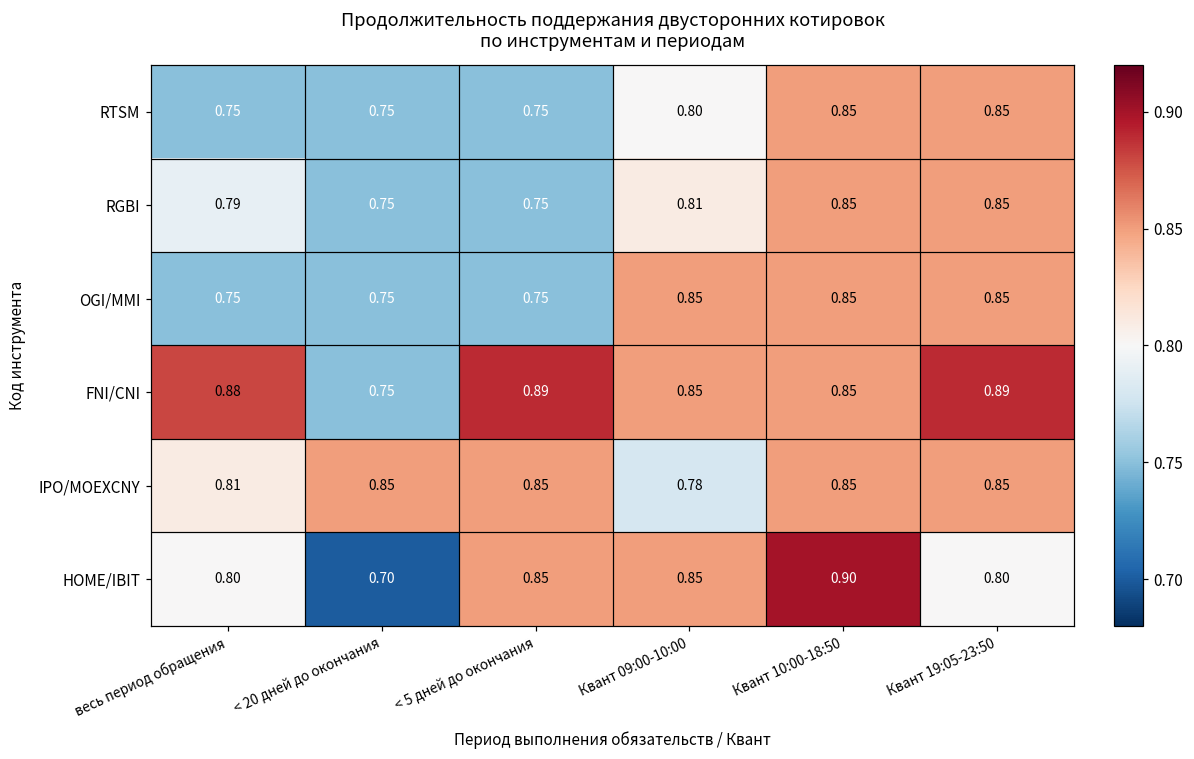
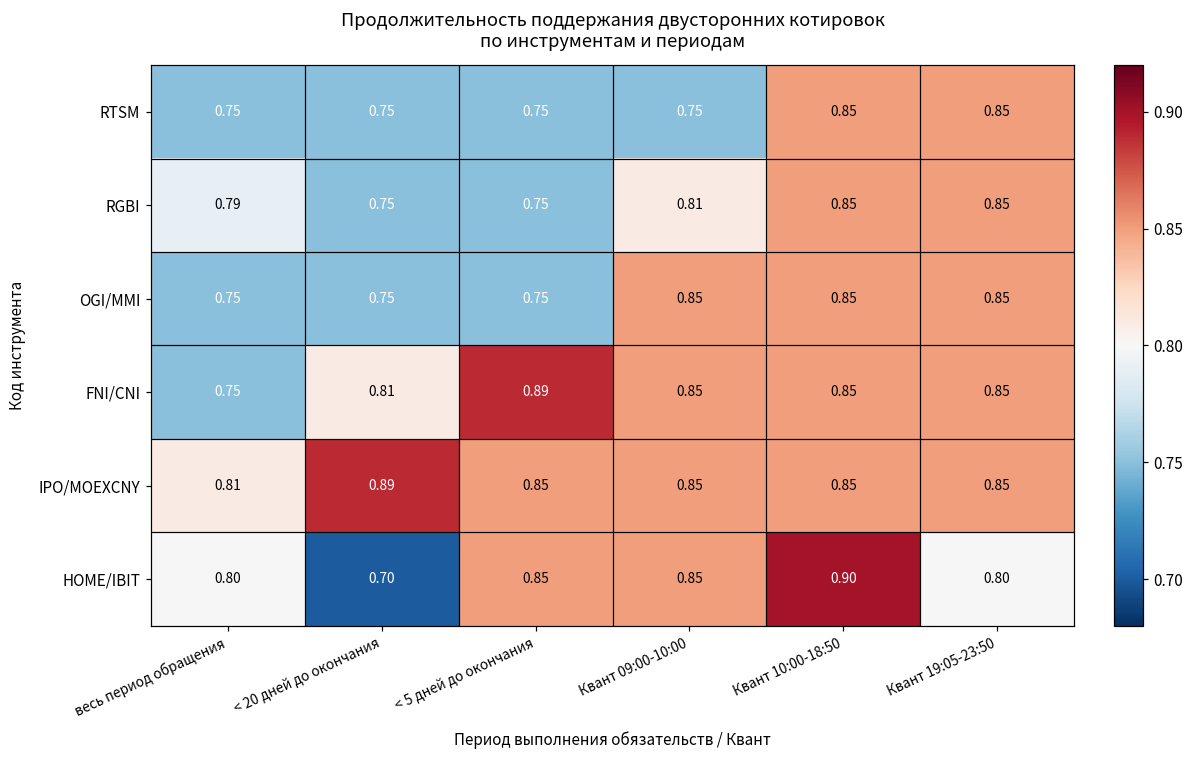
  {
    "RTSM": {
      "весь период обращения": 0.75,
      "< 20 дней до окончания": 0.75,
      "< 5 дней до окончания": 0.75,
-     "Квант 09:00-10:00": 0.80,
+     "Квант 09:00-10:00": 0.75,
      "Квант 10:00-18:50": 0.85,
      "Квант 19:05-23:50": 0.85
    },
    "RGBI": {
      "весь период обращения": 0.79,
      "< 20 дней до окончания": 0.75,
      "< 5 дней до окончания": 0.75,
      "Квант 09:00-10:00": 0.81,
      "Квант 10:00-18:50": 0.85,
      "Квант 19:05-23:50": 0.85
    },
    "OGI/MMI": {
      "весь период обращения": 0.75,
      "< 20 дней до окончания": 0.75,
      "< 5 дней до окончания": 0.75,
      "Квант 09:00-10:00": 0.85,
      "Квант 10:00-18:50": 0.85,
      "Квант 19:05-23:50": 0.85
    },
    "FNI/CNI": {
-     "весь период обращения": 0.88,
-     "< 20 дней до окончания": 0.75,
+     "весь период обращения": 0.75,
+     "< 20 дней до окончания": 0.81,
      "< 5 дней до окончания": 0.89,
      "Квант 09:00-10:00": 0.85,
      "Квант 10:00-18:50": 0.85,
-     "Квант 19:05-23:50": 0.89
+     "Квант 19:05-23:50": 0.85
    },
    "IPO/MOEXCNY": {
      "весь период обращения": 0.81,
-     "< 20 дней до окончания": 0.85,
+     "< 20 дней до окончания": 0.89,
      "< 5 дней до окончания": 0.85,
-     "Квант 09:00-10:00": 0.78,
+     "Квант 09:00-10:00": 0.85,
      "Квант 10:00-18:50": 0.85,
      "Квант 19:05-23:50": 0.85
    },
    "HOME/IBIT": {
      "весь период обращения": 0.80,
      "< 20 дней до окончания": 0.70,
      "< 5 дней до окончания": 0.85,
      "Квант 09:00-10:00": 0.85,
      "Квант 10:00-18:50": 0.90,
      "Квант 19:05-23:50": 0.80
    }
  }
